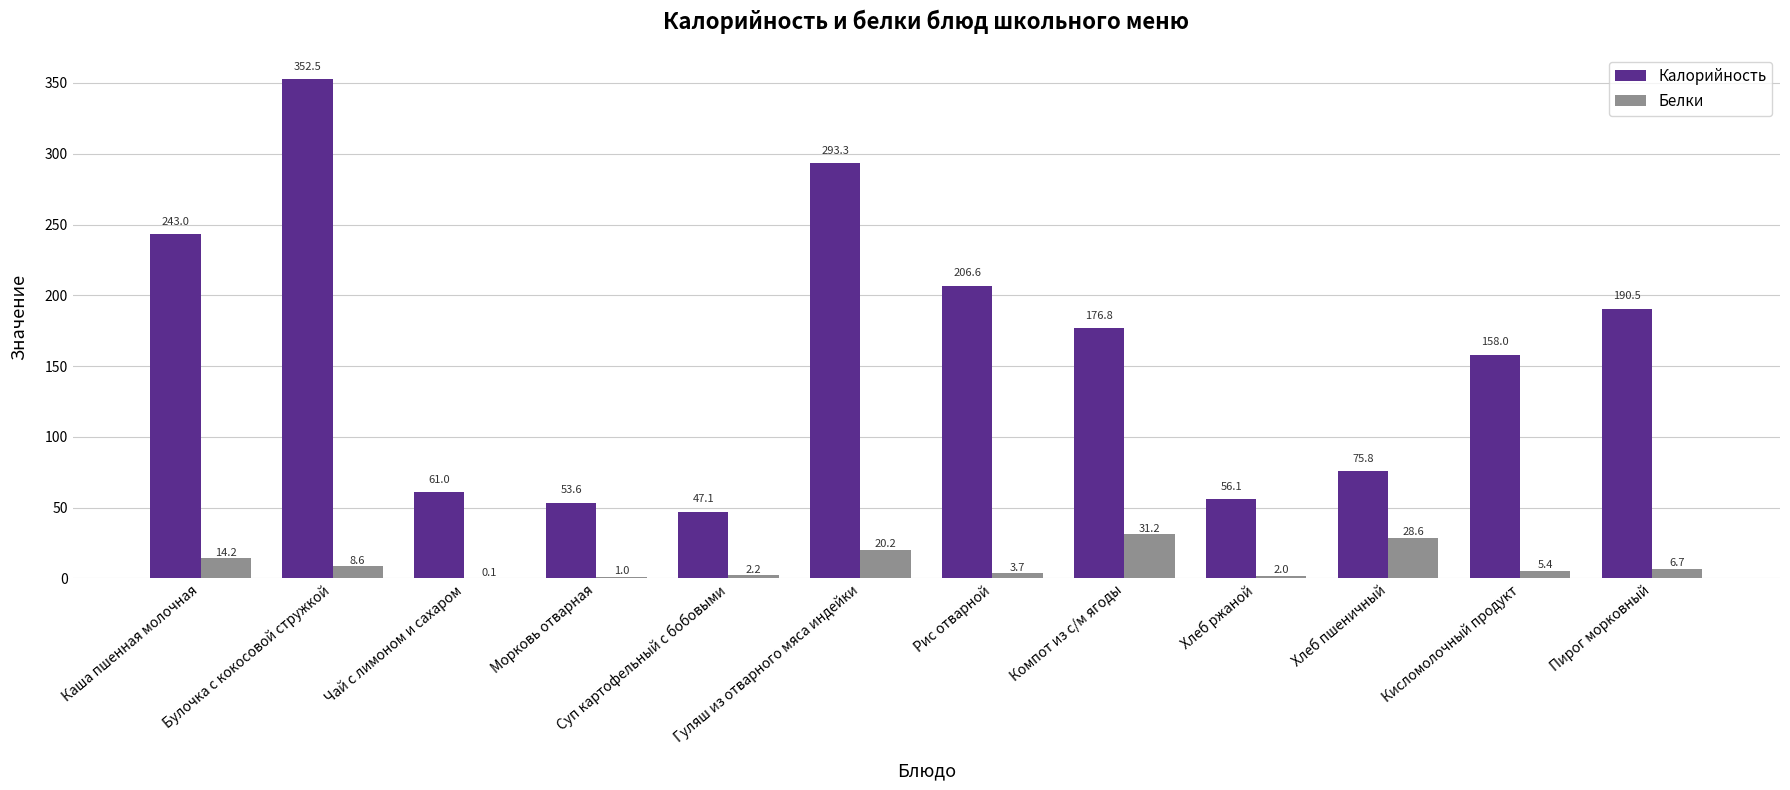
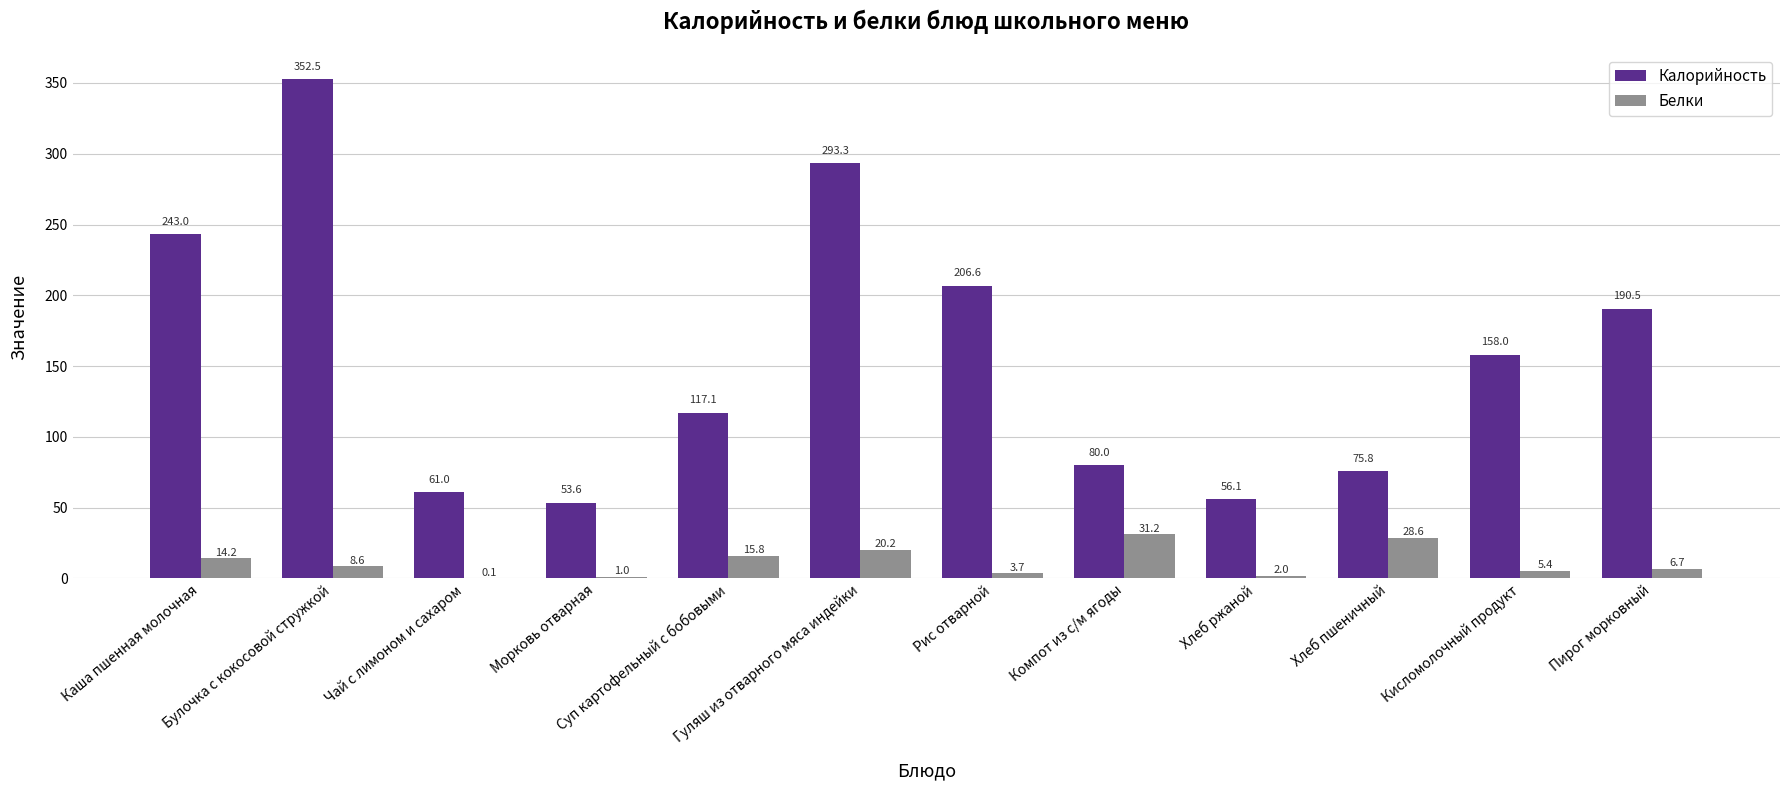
  {
    "Калорийность": {
      "Каша пшенная молочная": 243.0,
      "Булочка с кокосовой стружкой": 352.5,
      "Чай с лимоном и сахаром": 61.0,
      "Морковь отварная": 53.6,
-     "Суп картофельный с бобовыми": 47.1,
+     "Суп картофельный с бобовыми": 117.1,
      "Гуляш из отварного мяса индейки": 293.3,
      "Рис отварной": 206.6,
-     "Компот из с/м ягоды": 176.8,
+     "Компот из с/м ягоды": 80.0,
      "Хлеб ржаной": 56.1,
      "Хлеб пшеничный": 75.8,
      "Кисломолочный продукт": 158.0,
      "Пирог морковный": 190.5
    },
    "Белки": {
      "Каша пшенная молочная": 14.2,
      "Булочка с кокосовой стружкой": 8.6,
      "Чай с лимоном и сахаром": 0.1,
      "Морковь отварная": 1.0,
-     "Суп картофельный с бобовыми": 2.2,
+     "Суп картофельный с бобовыми": 15.8,
      "Гуляш из отварного мяса индейки": 20.2,
      "Рис отварной": 3.7,
      "Компот из с/м ягоды": 31.2,
      "Хлеб ржаной": 2.0,
      "Хлеб пшеничный": 28.6,
      "Кисломолочный продукт": 5.4,
      "Пирог морковный": 6.7
    }
  }
